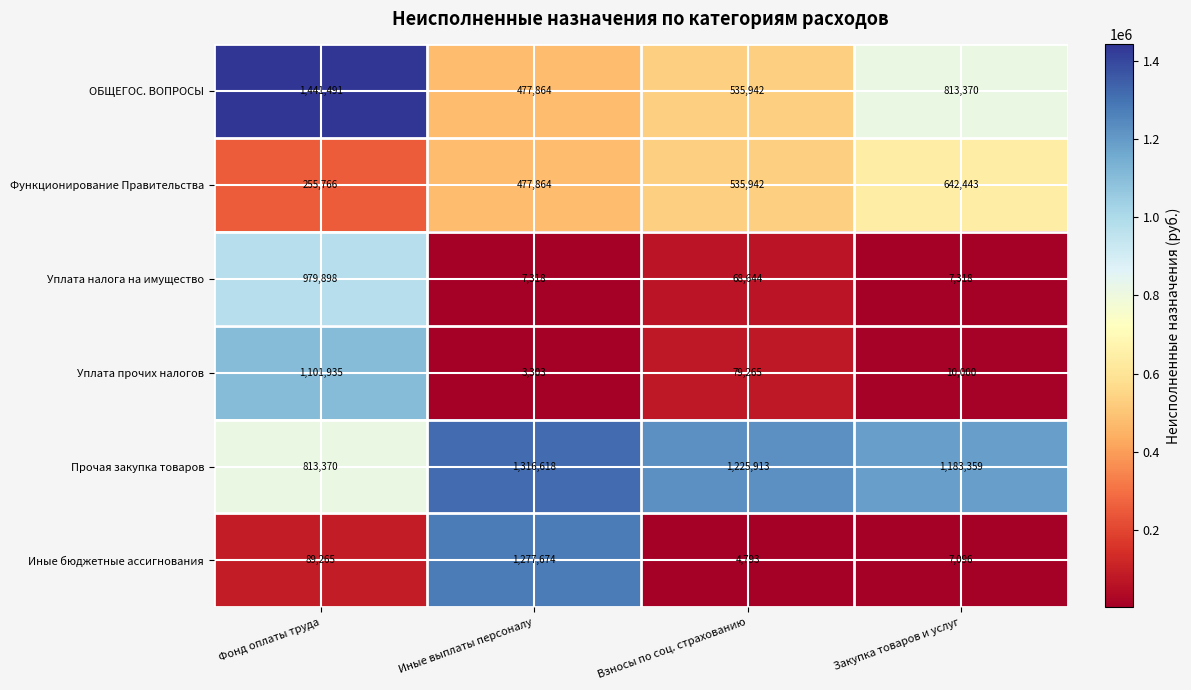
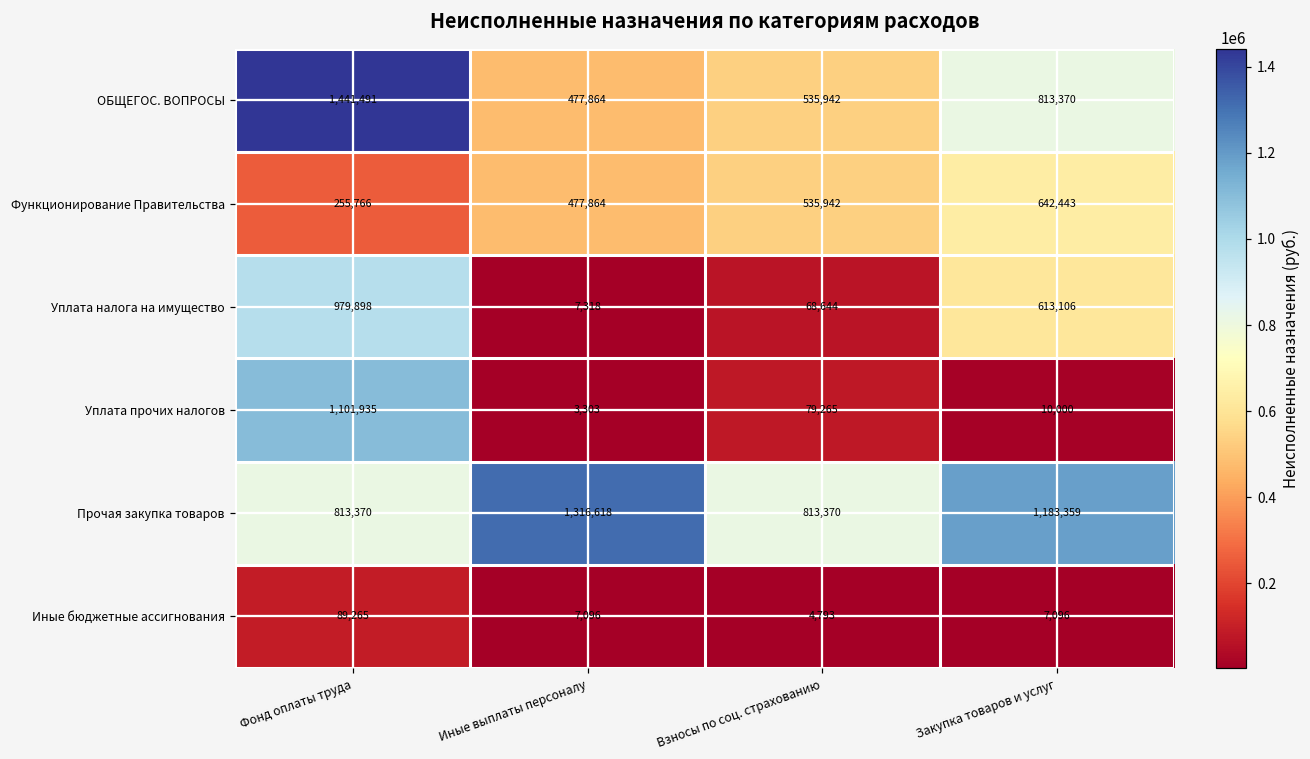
  {
    "ОБЩЕГОС. ВОПРОСЫ": {
      "Фонд оплаты труда": "1,441,491",
      "Иные выплаты персоналу": "477,864",
      "Взносы по соц. страхованию": "535,942",
      "Закупка товаров и услуг": "813,370"
    },
    "Функционирование Правительства": {
      "Фонд оплаты труда": "255,766",
      "Иные выплаты персоналу": "477,864",
      "Взносы по соц. страхованию": "535,942",
      "Закупка товаров и услуг": "642,443"
    },
    "Уплата налога на имущество": {
      "Фонд оплаты труда": "979,898",
      "Иные выплаты персоналу": "7,318",
      "Взносы по соц. страхованию": "68,644",
-     "Закупка товаров и услуг": "7,318"
+     "Закупка товаров и услуг": "613,106"
    },
    "Уплата прочих налогов": {
      "Фонд оплаты труда": "1,101,935",
      "Иные выплаты персоналу": "3,303",
      "Взносы по соц. страхованию": "79,265",
      "Закупка товаров и услуг": "10,000"
    },
    "Прочая закупка товаров": {
      "Фонд оплаты труда": "813,370",
      "Иные выплаты персоналу": "1,316,618",
-     "Взносы по соц. страхованию": "1,225,913",
+     "Взносы по соц. страхованию": "813,370",
      "Закупка товаров и услуг": "1,183,359"
    },
    "Иные бюджетные ассигнования": {
      "Фонд оплаты труда": "89,265",
-     "Иные выплаты персоналу": "1,277,674",
+     "Иные выплаты персоналу": "7,096",
      "Взносы по соц. страхованию": "4,793",
      "Закупка товаров и услуг": "7,096"
    }
  }
